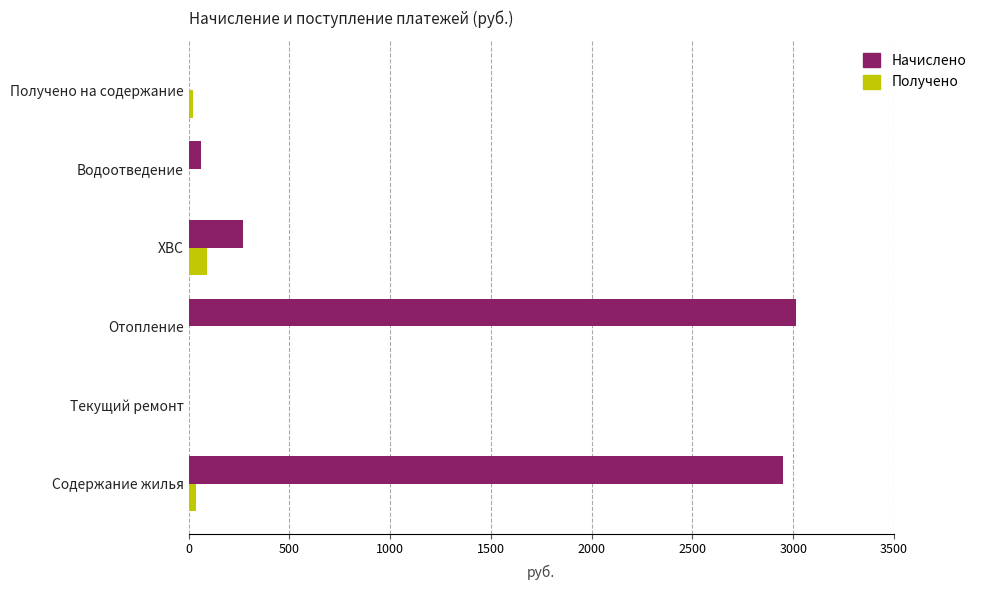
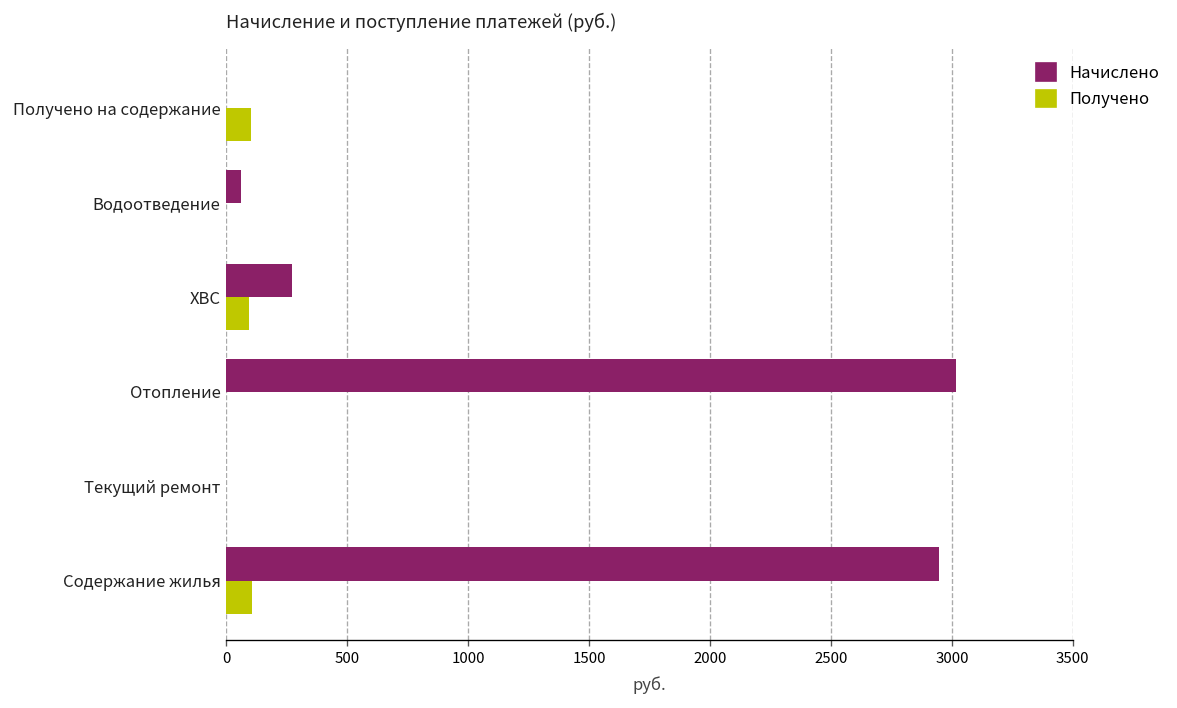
  {
    "Начислено": {
      "Получено на содержание": 0,
      "Водоотведение": 60,
      "ХВС": 270,
      "Отопление": 3020,
      "Текущий ремонт": 0,
      "Содержание жилья": 2950
    },
    "Получено": {
-     "Получено на содержание": 20,
+     "Получено на содержание": 100,
      "Водоотведение": 0,
      "ХВС": 90,
      "Отопление": 0,
      "Текущий ремонт": 0,
-     "Содержание жилья": 40
+     "Содержание жилья": 110
    }
  }
